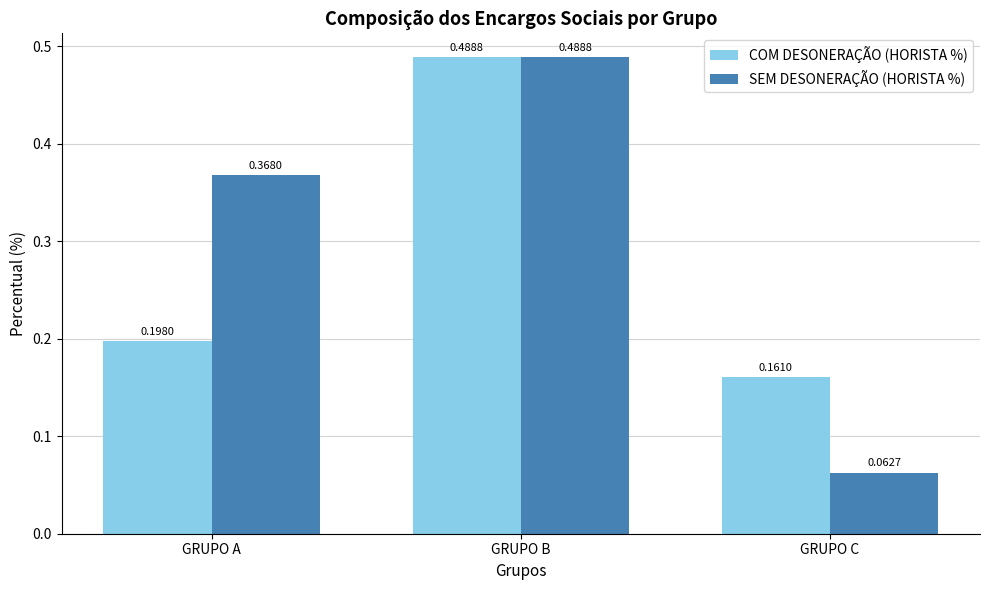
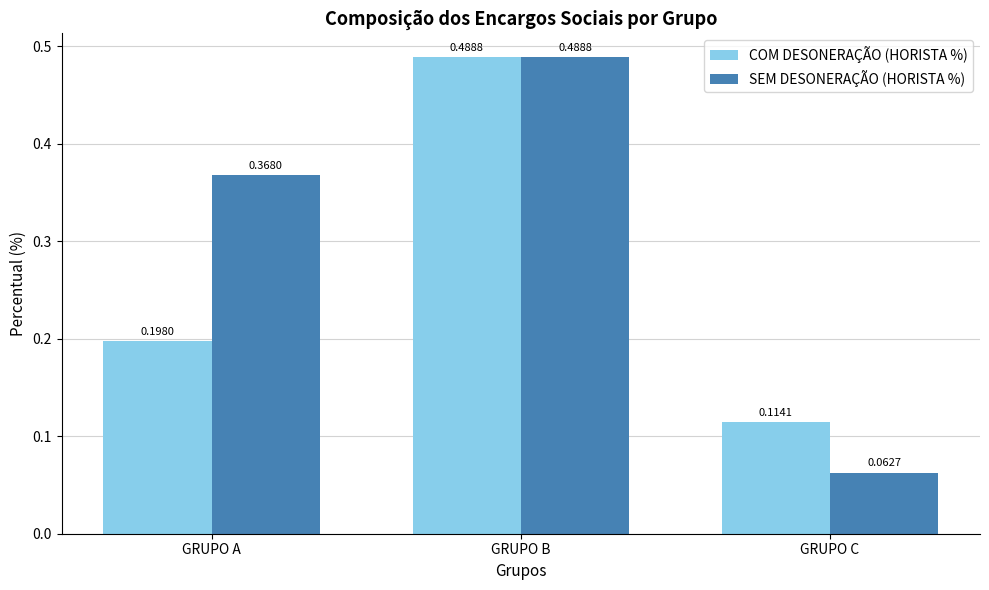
  {
    "COM DESONERAÇÃO (HORISTA %)": {
      "GRUPO A": 0.1980,
      "GRUPO B": 0.4888,
-     "GRUPO C": 0.1610
+     "GRUPO C": 0.1141
    },
    "SEM DESONERAÇÃO (HORISTA %)": {
      "GRUPO A": 0.3680,
      "GRUPO B": 0.4888,
      "GRUPO C": 0.0627
    }
  }
